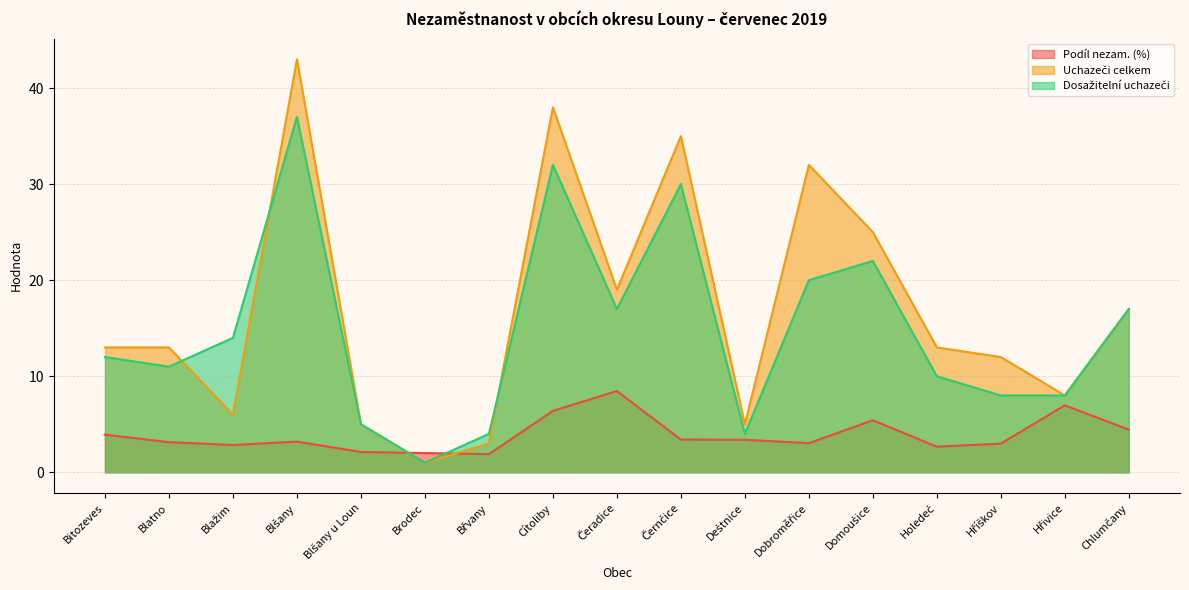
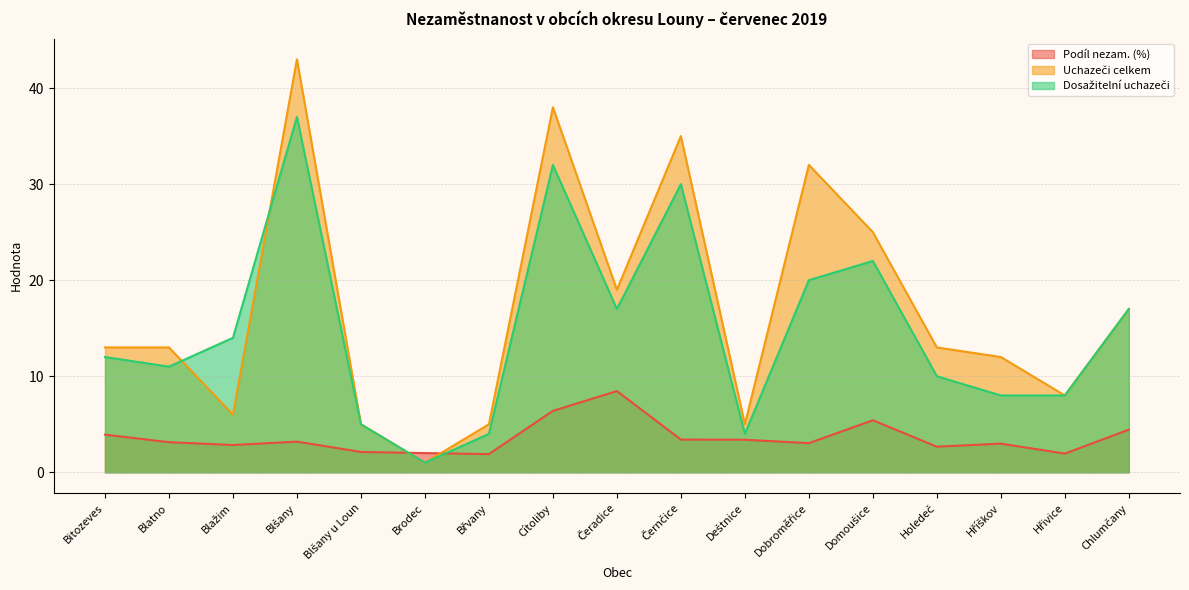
  {
    "Podíl nezam. (%)": {
      "Bitozeves": 4,
      "Blatno": 3,
      "Blažim": 3,
      "Blšany": 3,
      "Blšany u Loun": 2,
      "Brodec": 2,
      "Břvany": 2,
      "Cítoliby": 6,
      "Čeradice": 8,
      "Černčice": 3,
      "Deštnice": 3,
      "Dobroměřice": 3,
      "Domoušice": 5,
      "Holedeč": 3,
      "Hříškov": 3,
-     "Hřivice": 7,
+     "Hřivice": 2,
      "Chlumčany": 4
    },
    "Uchazeči celkem": {
      "Bitozeves": 13,
      "Blatno": 13,
      "Blažim": 6,
      "Blšany": 43,
-     "Břvany": 3,
+     "Břvany": 5,
      "Cítoliby": 38,
      "Čeradice": 19,
      "Černčice": 35,
      "Deštnice": 5,
      "Dobroměřice": 32,
      "Domoušice": 25,
      "Holedeč": 13,
      "Hříškov": 12
    },
    "Dosažitelní uchazeči": {
      "Bitozeves": 12,
      "Blatno": 11,
      "Blažim": 14,
      "Blšany": 37,
      "Břvany": 4,
      "Cítoliby": 32,
      "Čeradice": 17,
      "Černčice": 30,
      "Deštnice": 4,
      "Dobroměřice": 20,
      "Domoušice": 22,
      "Holedeč": 10,
      "Hříškov": 8
    }
  }
